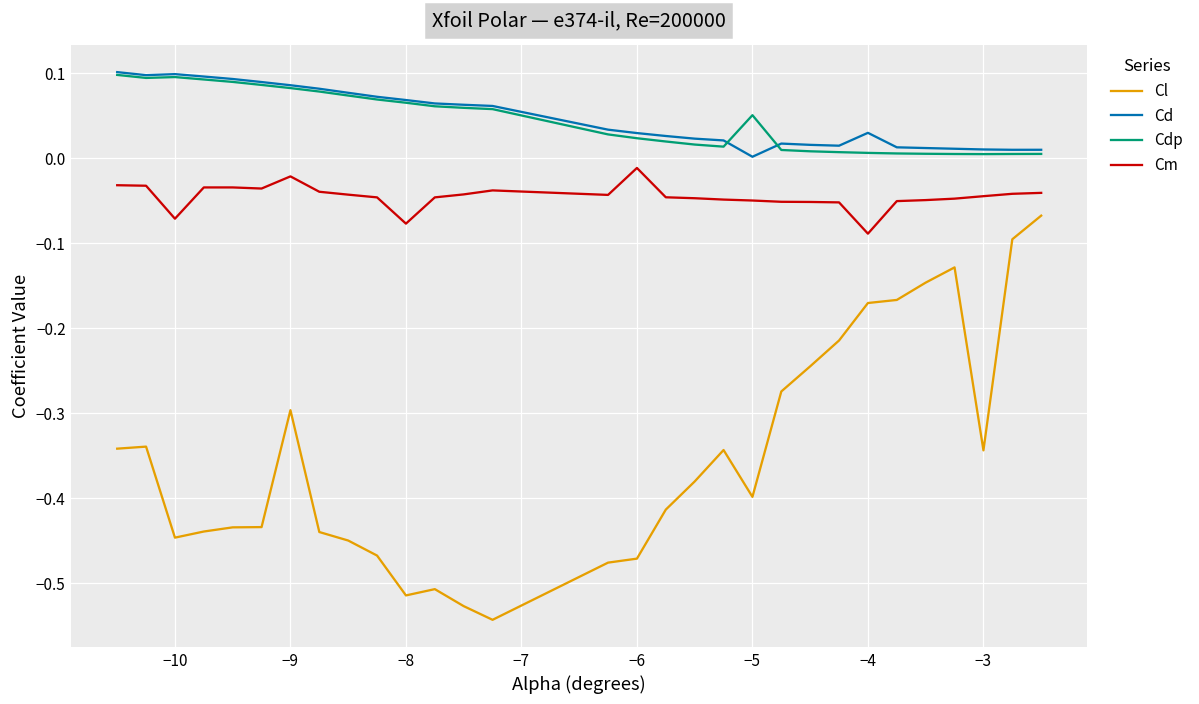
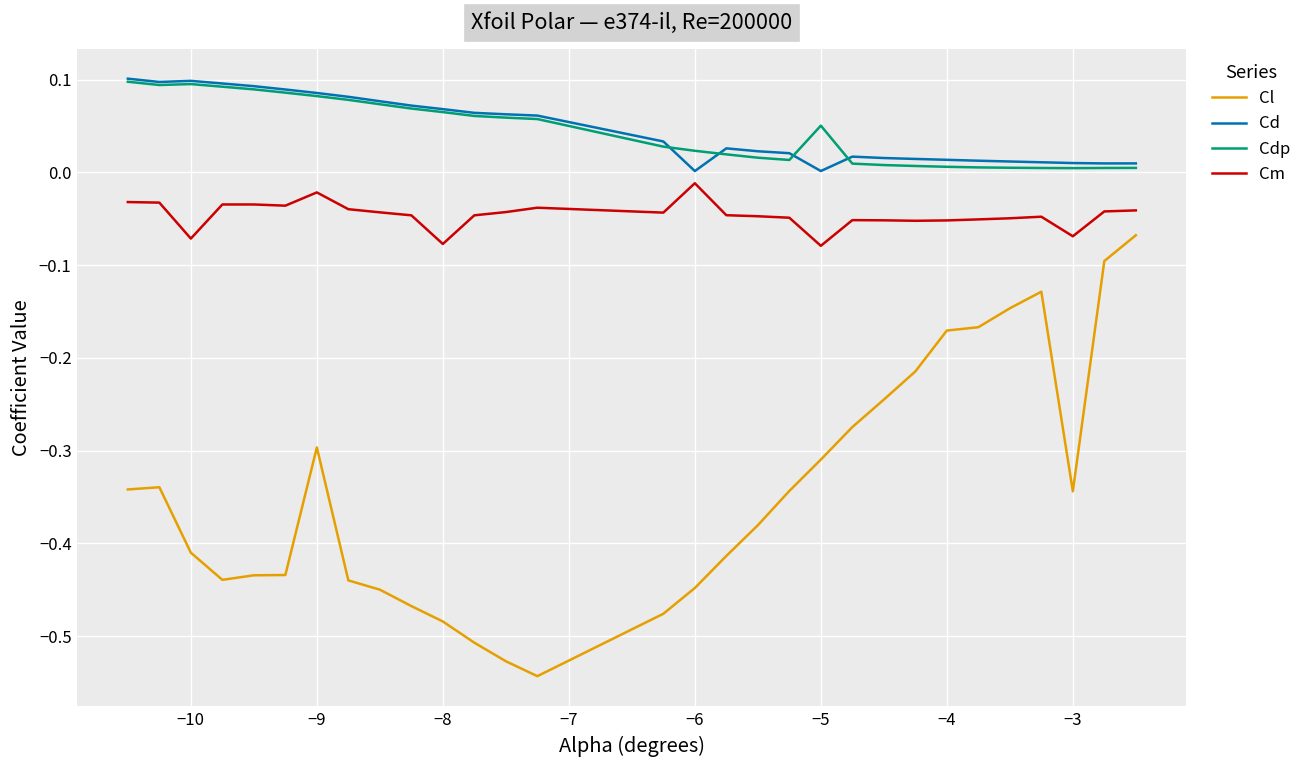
  {
    "Cl": {
-     "−10": -0.45,
+     "−10": -0.41,
      "−9": -0.30,
-     "−8": -0.51,
-     "−6": -0.47,
-     "−5": -0.40,
+     "−8": -0.48,
+     "−6": -0.45,
+     "−5": -0.31,
      "−4": -0.17,
      "−3": -0.34
    },
    "Cd": {
      "−10": 0.10,
      "−9": 0.09,
-     "−6": 0.03,
+     "−6": 0.00,
      "−5": 0.00,
-     "−4": 0.03,
+     "−4": 0.01,
      "−3": 0.01
    },
    "Cdp": {
      "−10": 0.10,
      "−9": 0.08,
      "−6": 0.02,
      "−5": 0.05,
      "−4": 0.01,
      "−3": 0.00
    },
    "Cm": {
      "−10": -0.07,
      "−9": -0.02,
      "−8": -0.08,
      "−6": -0.01,
-     "−5": -0.05,
-     "−4": -0.09,
-     "−3": -0.04
+     "−5": -0.08,
+     "−4": -0.05,
+     "−3": -0.07
    }
  }
